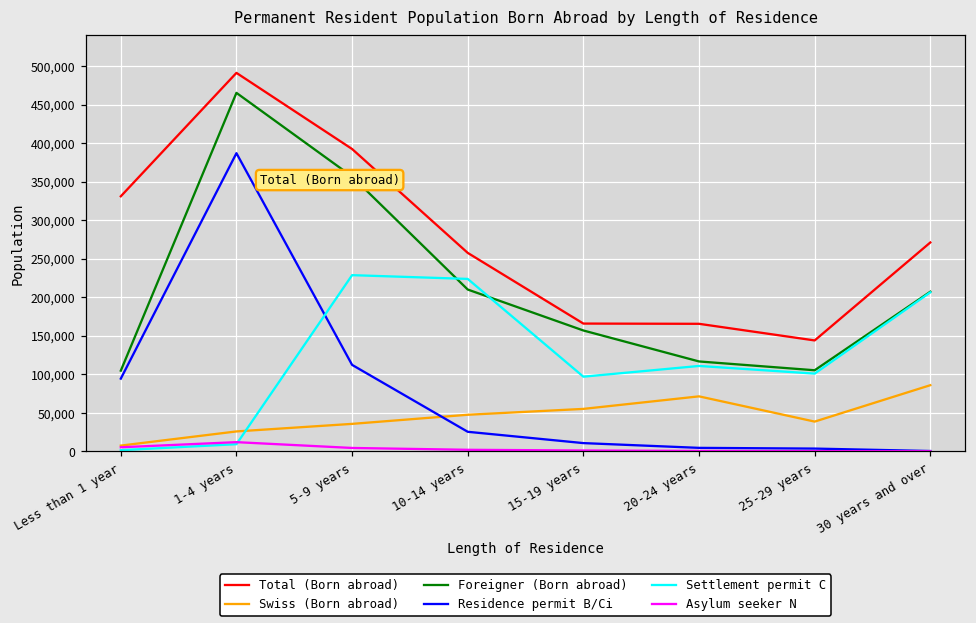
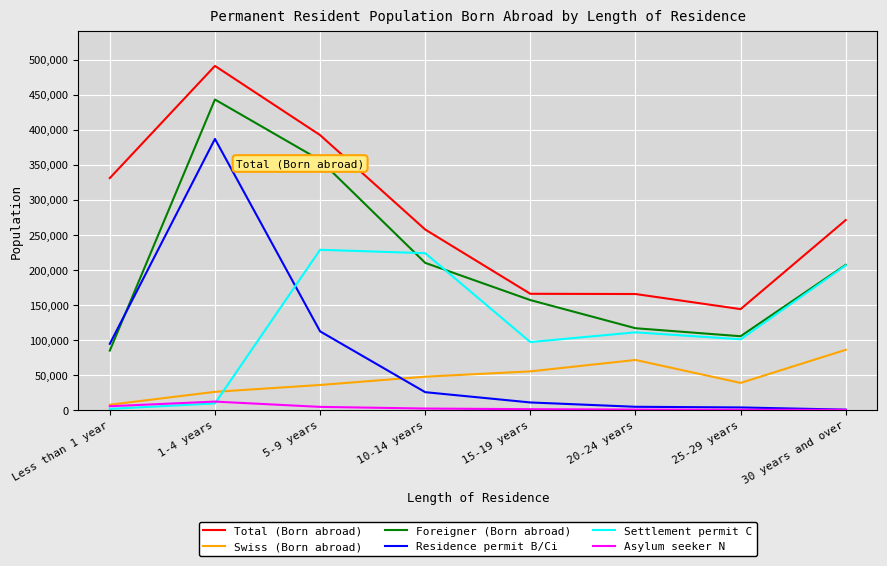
  {
    "Total (Born abroad)": {
      "Less than 1 year": "330,000",
      "1-4 years": "490,000",
      "5-9 years": "390,000",
      "10-14 years": "260,000",
      "15-19 years": "170,000",
      "20-24 years": "170,000",
      "25-29 years": "140,000",
      "30 years and over": "270,000"
    },
    "Swiss (Born abroad)": {
      "1-4 years": "30,000",
      "5-9 years": "40,000",
      "10-14 years": "50,000",
      "15-19 years": "60,000",
      "20-24 years": "70,000",
      "25-29 years": "40,000",
      "30 years and over": "90,000"
    },
    "Foreigner (Born abroad)": {
-     "Less than 1 year": "100,000",
-     "1-4 years": "470,000",
+     "Less than 1 year": "80,000",
+     "1-4 years": "440,000",
      "10-14 years": "210,000",
      "15-19 years": "160,000",
      "20-24 years": "120,000",
      "25-29 years": "110,000"
    },
    "Residence permit B/Ci": {
      "Less than 1 year": "90,000",
      "1-4 years": "390,000",
      "5-9 years": "110,000",
      "10-14 years": "30,000",
      "15-19 years": "10,000",
      "20-24 years": "0"
    },
    "Settlement permit C": {
      "Less than 1 year": "0",
      "5-9 years": "230,000",
      "10-14 years": "220,000",
      "15-19 years": "100,000",
      "20-24 years": "110,000",
      "25-29 years": "100,000"
    },
    "Asylum seeker N": {
      "5-9 years": "0",
      "10-14 years": "0",
      "15-19 years": "0",
      "20-24 years": "0"
    }
  }
